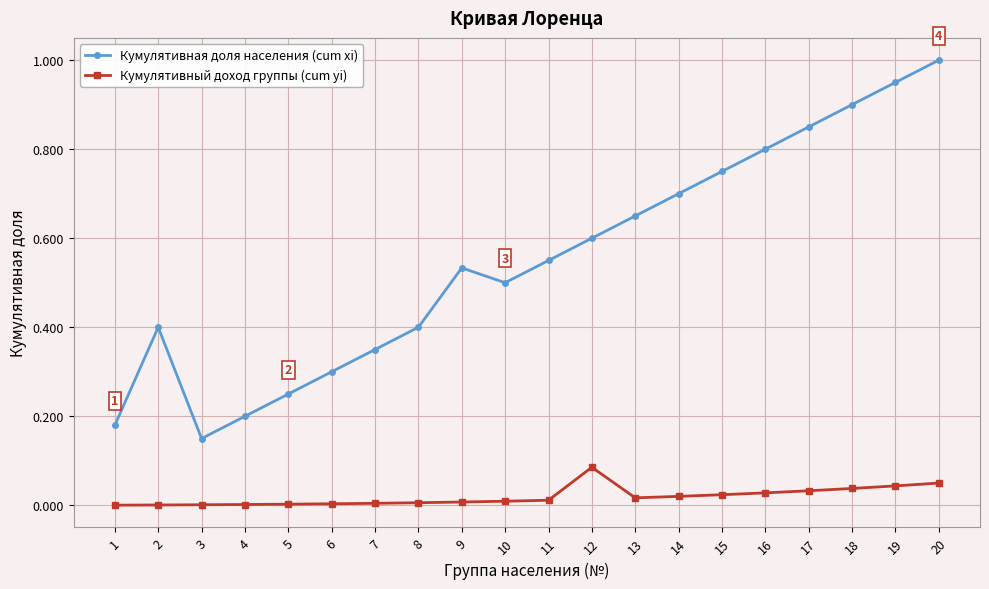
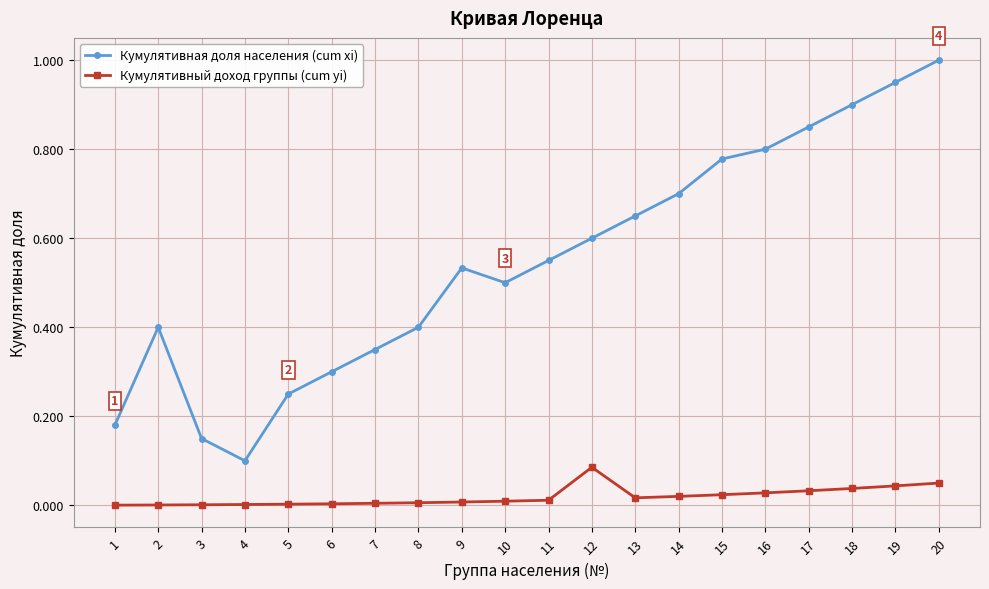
  {
    "Кумулятивная доля населения (cum xi)": {
      "2": 0.40,
      "3": 0.15,
-     "4": 0.2,
+     "4": 0.1,
      "6": 0.30,
      "7": 0.35,
      "8": 0.40,
      "9": 0.53,
      "11": 0.55,
      "12": 0.60,
      "13": 0.65,
      "14": 0.70,
-     "15": 0.75,
+     "15": 0.78,
      "16": 0.80,
      "17": 0.85,
      "18": 0.90,
      "19": 0.95
    },
    "Кумулятивный доход группы (cum yi)": {
      "1": 0.00,
      "2": 0.00,
      "3": 0.00,
      "4": 0.00,
      "5": 0.00,
      "6": 0.00,
      "7": 0.00,
      "8": 0.01,
      "9": 0.01,
      "10": 0.01,
      "11": 0.01,
      "12": 0.09,
      "13": 0.02,
      "14": 0.02,
      "15": 0.02,
      "16": 0.03,
      "17": 0.03,
      "18": 0.04,
      "19": 0.04,
      "20": 0.05
    }
  }
